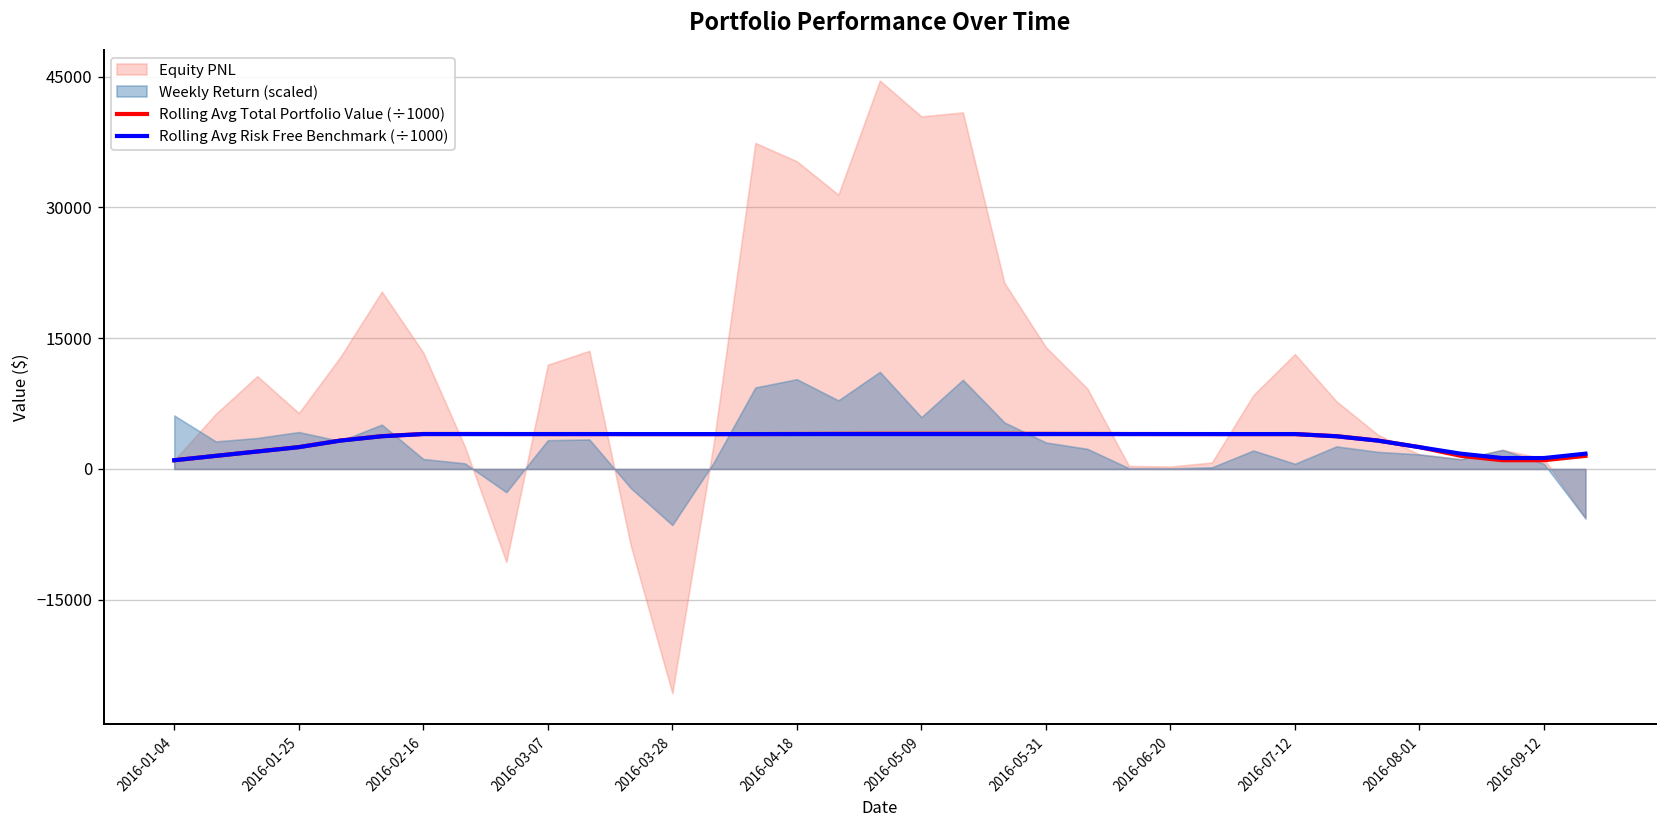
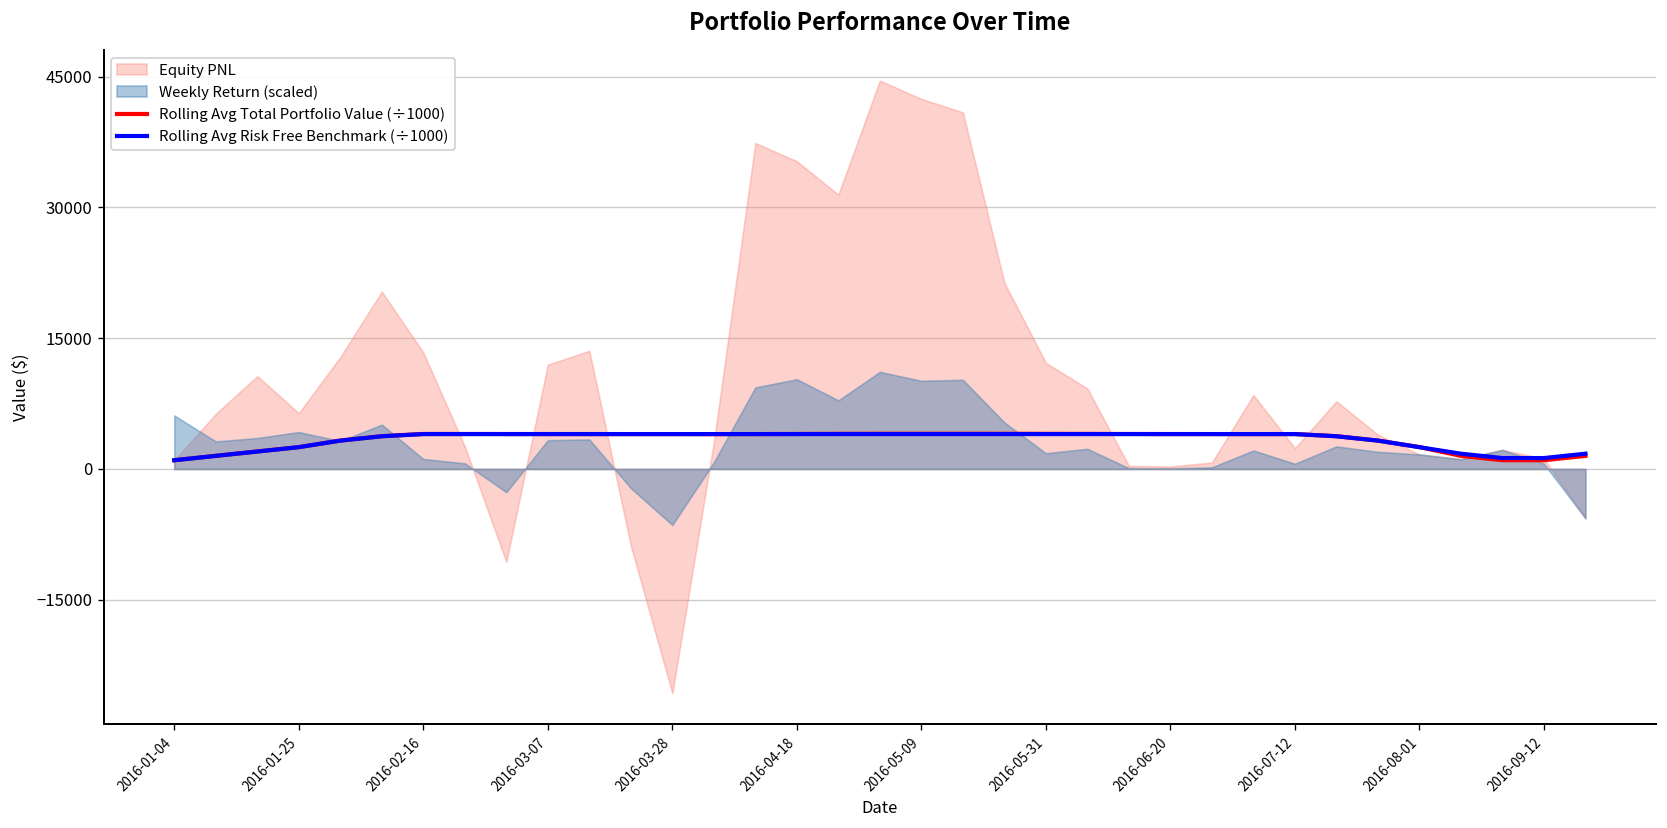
  {
    "Equity PNL": {
-     "2016-05-09": 40000,
-     "2016-05-31": 14000,
-     "2016-07-12": 13000
+     "2016-05-09": 42000,
+     "2016-05-31": 12000,
+     "2016-07-12": 2000
    },
    "Weekly Return (scaled)": {
-     "2016-05-09": 6000,
-     "2016-05-31": 3000
+     "2016-05-09": 10000,
+     "2016-05-31": 2000
    }
  }
